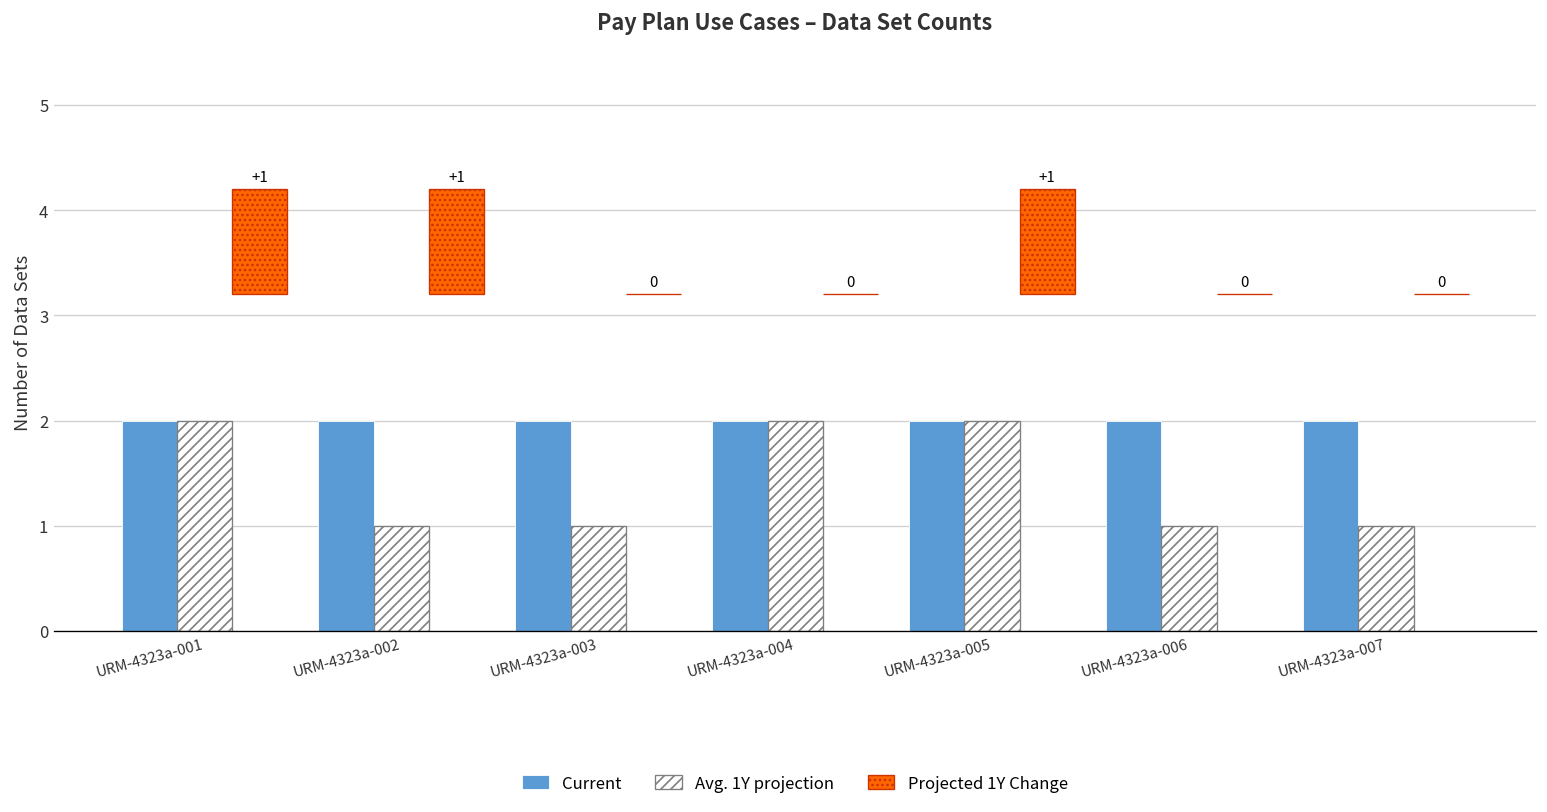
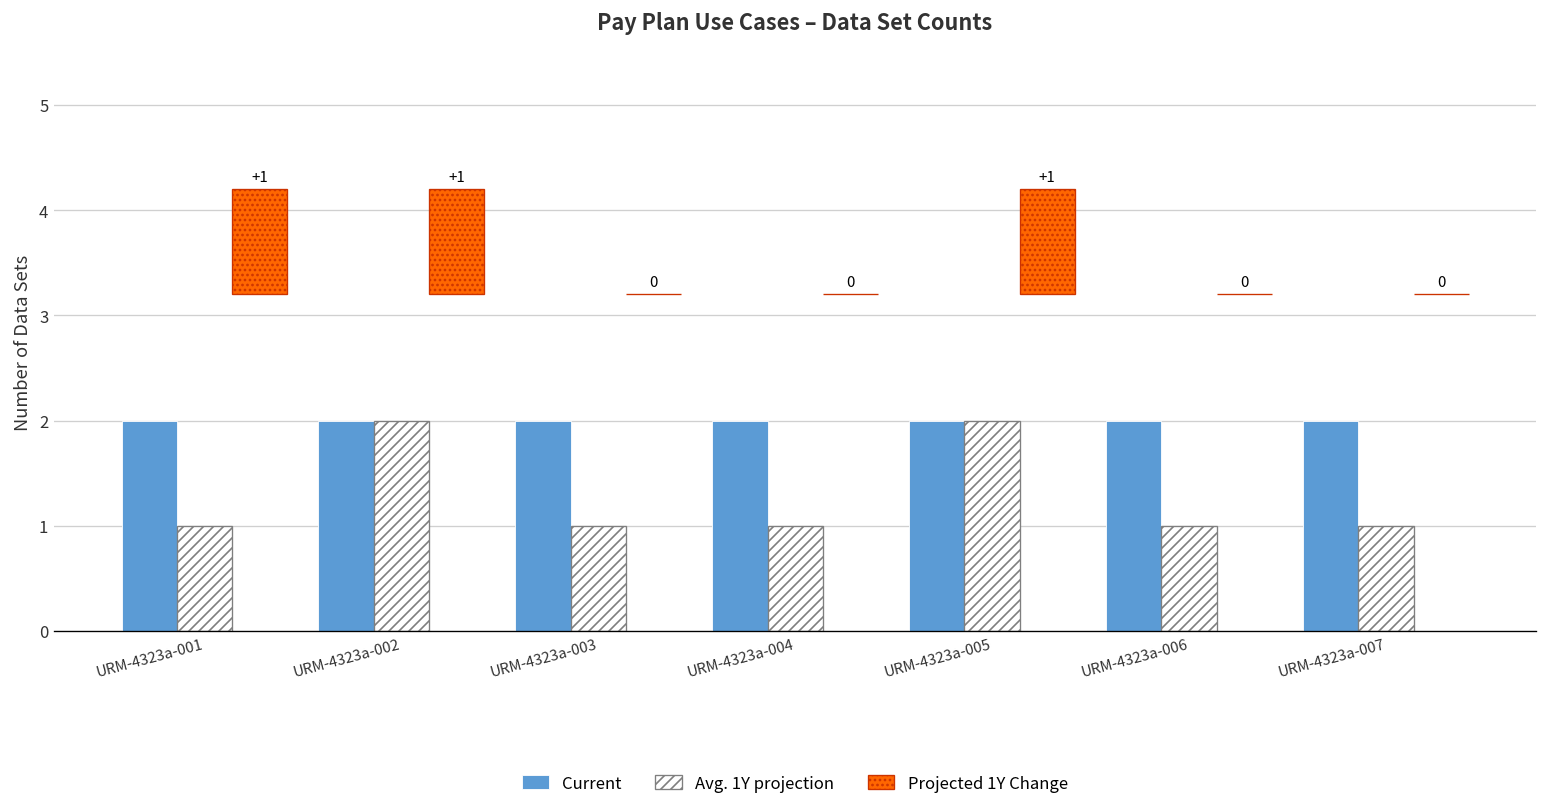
  {
    "Current": {
      "URM-4323a-001": "2",
      "URM-4323a-002": "2",
      "URM-4323a-003": "2",
      "URM-4323a-004": "2",
      "URM-4323a-005": "2",
      "URM-4323a-006": "2",
      "URM-4323a-007": "2"
    },
    "Avg. 1Y projection": {
-     "URM-4323a-001": "2",
-     "URM-4323a-002": "1",
+     "URM-4323a-001": "1",
+     "URM-4323a-002": "2",
      "URM-4323a-003": "1",
-     "URM-4323a-004": "2",
+     "URM-4323a-004": "1",
      "URM-4323a-005": "2",
      "URM-4323a-006": "1",
      "URM-4323a-007": "1"
    },
    "Projected 1Y Change": {
      "URM-4323a-001": "+1",
      "URM-4323a-002": "+1",
      "URM-4323a-003": "0",
      "URM-4323a-004": "0",
      "URM-4323a-005": "+1",
      "URM-4323a-006": "0",
      "URM-4323a-007": "0"
    }
  }
